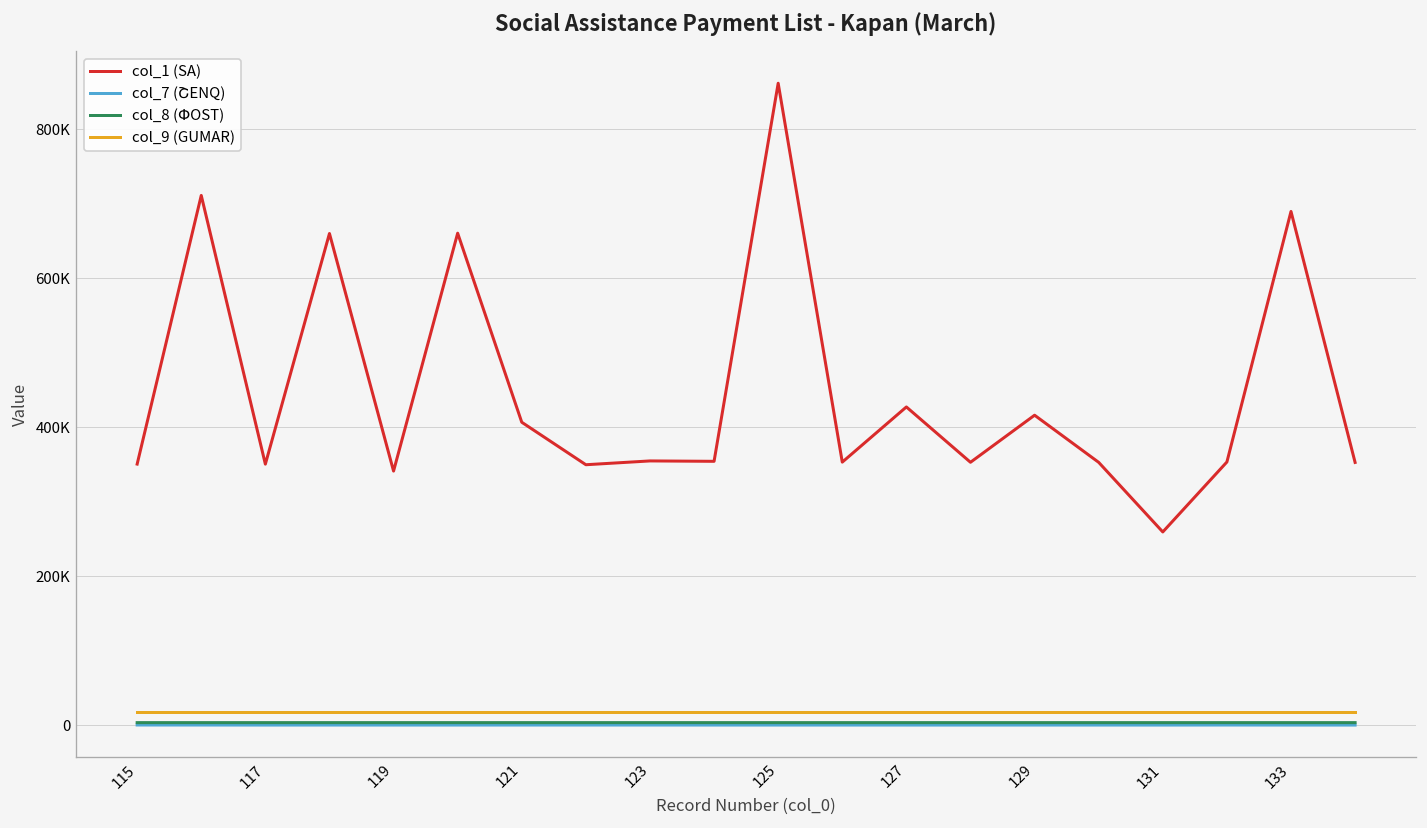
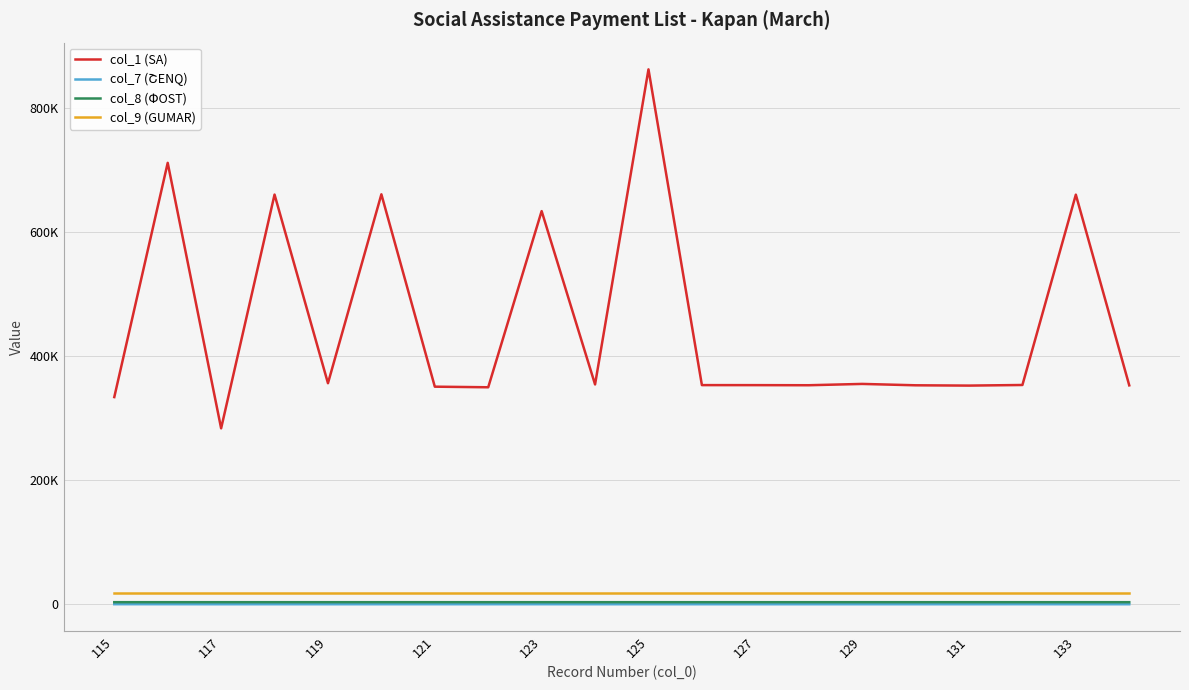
  {
    "col_1 (SA)": {
-     "115": 350000,
-     "117": 350000,
-     "119": 340000,
-     "121": 410000,
-     "123": 350000,
+     "115": 330000,
+     "117": 280000,
+     "119": 360000,
+     "121": 350000,
+     "123": 630000,
      "125": 860000,
-     "127": 430000,
-     "129": 420000,
-     "131": 260000,
-     "133": 690000
+     "127": 350000,
+     "129": 360000,
+     "131": 350000,
+     "133": 660000
    },
    "col_9 (GUMAR)": {
      "115": 20000,
      "117": 20000,
      "119": 20000,
      "121": 20000,
      "123": 20000,
      "125": 20000,
      "127": 20000,
      "129": 20000,
      "131": 20000,
      "133": 20000
    }
  }
